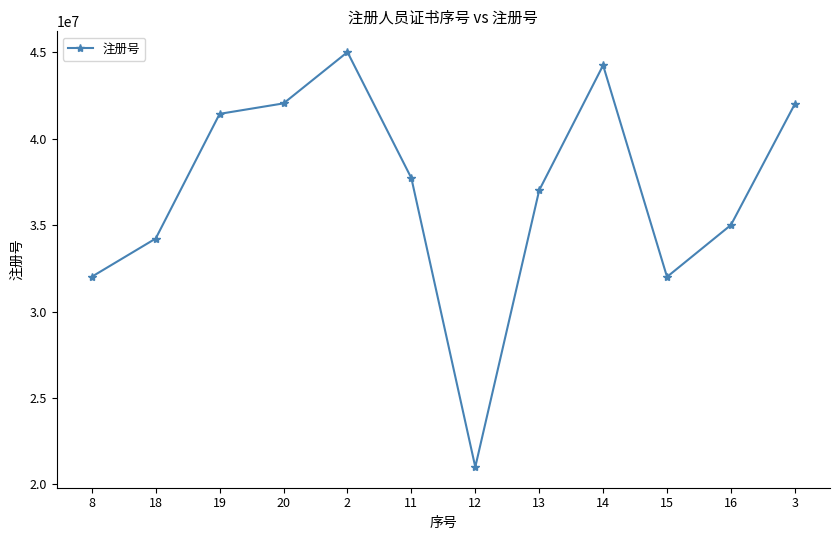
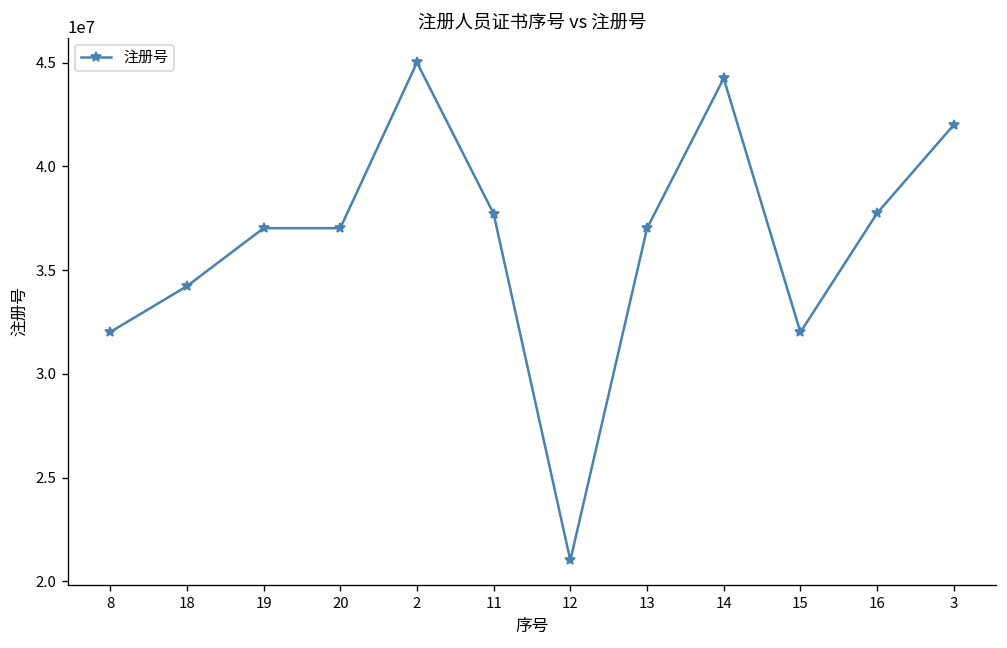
  {
    "8": 32000000,
    "18": 34200000,
-   "19": 41400000,
-   "20": 42000000,
+   "19": 37000000,
+   "20": 37000000,
    "2": 45000000,
    "11": 37700000,
    "12": 21000000,
    "13": 37000000,
    "14": 44200000,
    "15": 32000000,
-   "16": 35000000,
+   "16": 37700000,
    "3": 42000000
  }
